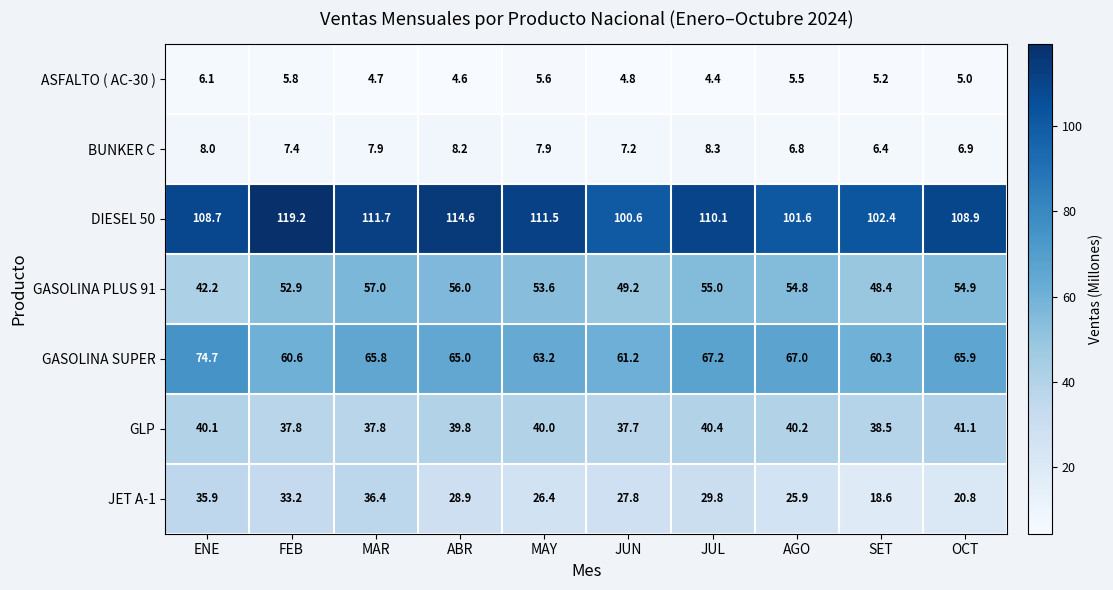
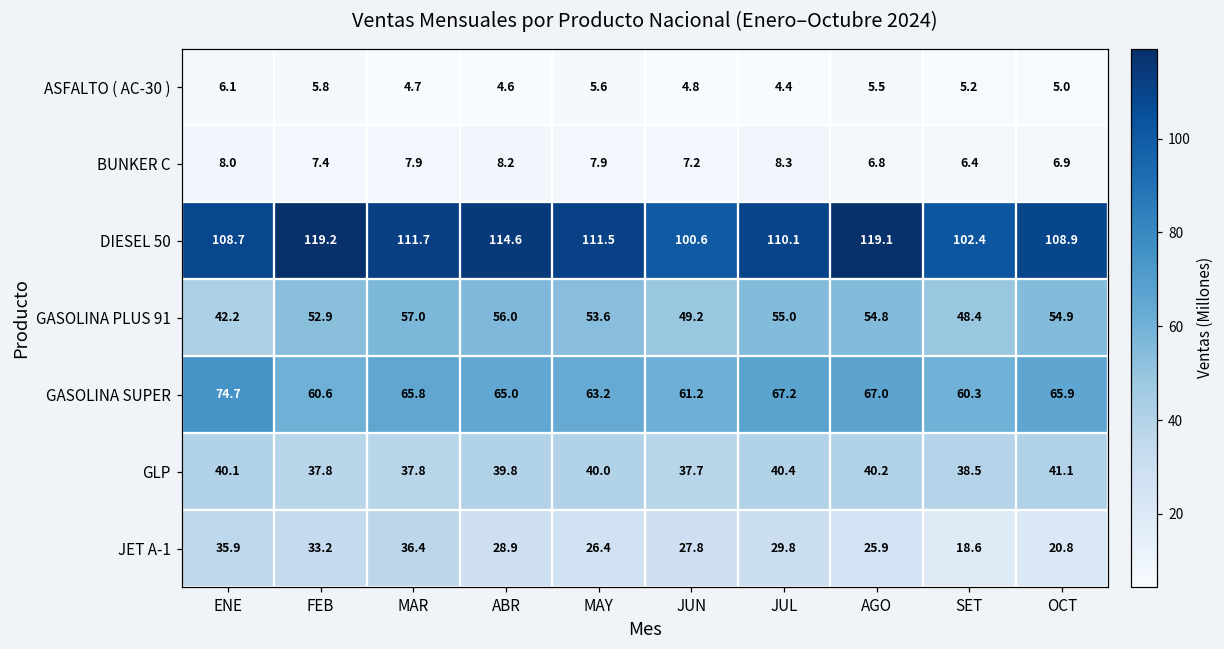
  {
    "ASFALTO ( AC-30 )": {
      "ENE": 6.1,
      "FEB": 5.8,
      "MAR": 4.7,
      "ABR": 4.6,
      "MAY": 5.6,
      "JUN": 4.8,
      "JUL": 4.4,
      "AGO": 5.5,
      "SET": 5.2,
      "OCT": 5.0
    },
    "BUNKER C": {
      "ENE": 8.0,
      "FEB": 7.4,
      "MAR": 7.9,
      "ABR": 8.2,
      "MAY": 7.9,
      "JUN": 7.2,
      "JUL": 8.3,
      "AGO": 6.8,
      "SET": 6.4,
      "OCT": 6.9
    },
    "DIESEL 50": {
      "ENE": 108.7,
      "FEB": 119.2,
      "MAR": 111.7,
      "ABR": 114.6,
      "MAY": 111.5,
      "JUN": 100.6,
      "JUL": 110.1,
-     "AGO": 101.6,
+     "AGO": 119.1,
      "SET": 102.4,
      "OCT": 108.9
    },
    "GASOLINA PLUS 91": {
      "ENE": 42.2,
      "FEB": 52.9,
      "MAR": 57.0,
      "ABR": 56.0,
      "MAY": 53.6,
      "JUN": 49.2,
      "JUL": 55.0,
      "AGO": 54.8,
      "SET": 48.4,
      "OCT": 54.9
    },
    "GASOLINA SUPER": {
      "ENE": 74.7,
      "FEB": 60.6,
      "MAR": 65.8,
      "ABR": 65.0,
      "MAY": 63.2,
      "JUN": 61.2,
      "JUL": 67.2,
      "AGO": 67.0,
      "SET": 60.3,
      "OCT": 65.9
    },
    "GLP": {
      "ENE": 40.1,
      "FEB": 37.8,
      "MAR": 37.8,
      "ABR": 39.8,
      "MAY": 40.0,
      "JUN": 37.7,
      "JUL": 40.4,
      "AGO": 40.2,
      "SET": 38.5,
      "OCT": 41.1
    },
    "JET A-1": {
      "ENE": 35.9,
      "FEB": 33.2,
      "MAR": 36.4,
      "ABR": 28.9,
      "MAY": 26.4,
      "JUN": 27.8,
      "JUL": 29.8,
      "AGO": 25.9,
      "SET": 18.6,
      "OCT": 20.8
    }
  }
